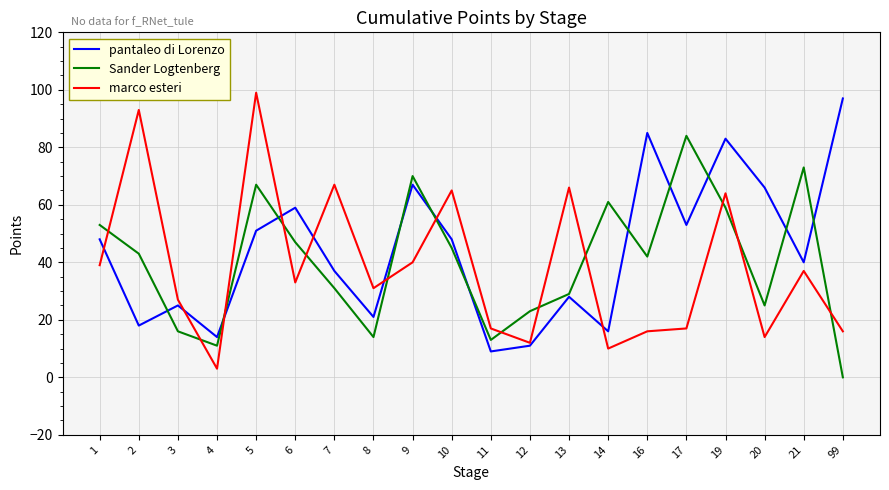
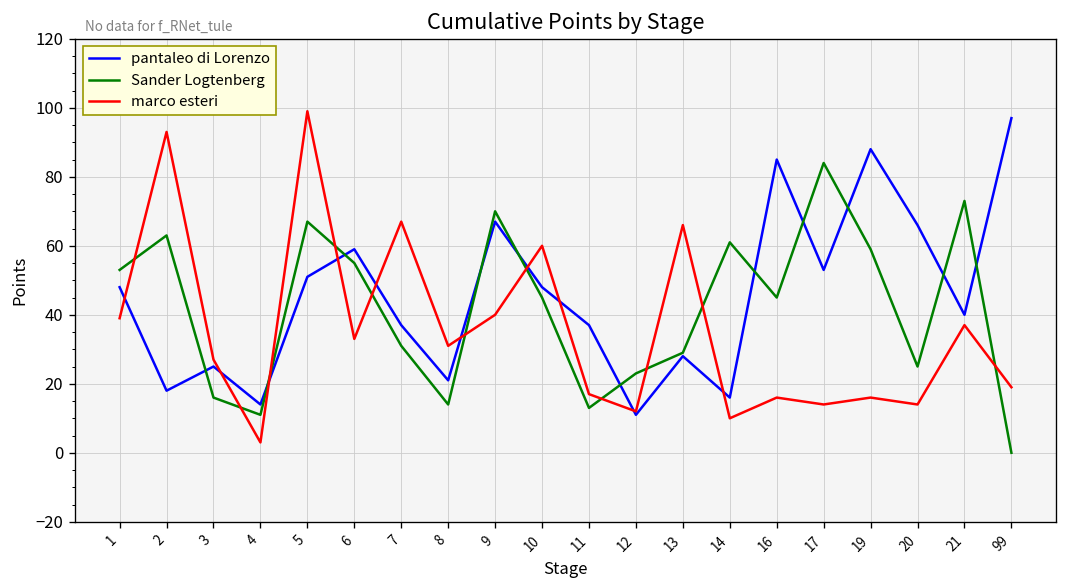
  {
    "pantaleo di Lorenzo": {
      "1": 48,
      "2": 18,
      "3": 25,
      "4": 14,
      "5": 51,
      "6": 59,
      "7": 37,
      "8": 21,
      "9": 67,
      "10": 48,
-     "11": 9,
+     "11": 37,
      "12": 11,
      "13": 28,
      "14": 16,
      "16": 85,
      "17": 53,
-     "19": 83,
+     "19": 88,
      "20": 66,
      "21": 40,
      "99": 97
    },
    "Sander Logtenberg": {
      "1": 53,
-     "2": 43,
+     "2": 63,
      "3": 16,
      "4": 11,
      "5": 67,
-     "6": 47,
+     "6": 55,
      "7": 31,
      "8": 14,
      "9": 70,
      "10": 45,
      "11": 13,
      "12": 23,
      "13": 29,
      "14": 61,
-     "16": 42,
+     "16": 45,
      "17": 84,
      "19": 59,
      "20": 25,
      "21": 73,
      "99": 0
    },
    "marco esteri": {
      "1": 39,
      "2": 93,
      "3": 27,
      "4": 3,
      "5": 99,
      "6": 33,
      "7": 67,
      "8": 31,
      "9": 40,
-     "10": 65,
+     "10": 60,
      "11": 17,
      "12": 12,
      "13": 66,
      "14": 10,
      "16": 16,
-     "17": 17,
-     "19": 64,
+     "17": 14,
+     "19": 16,
      "20": 14,
      "21": 37,
-     "99": 16
+     "99": 19
    }
  }
